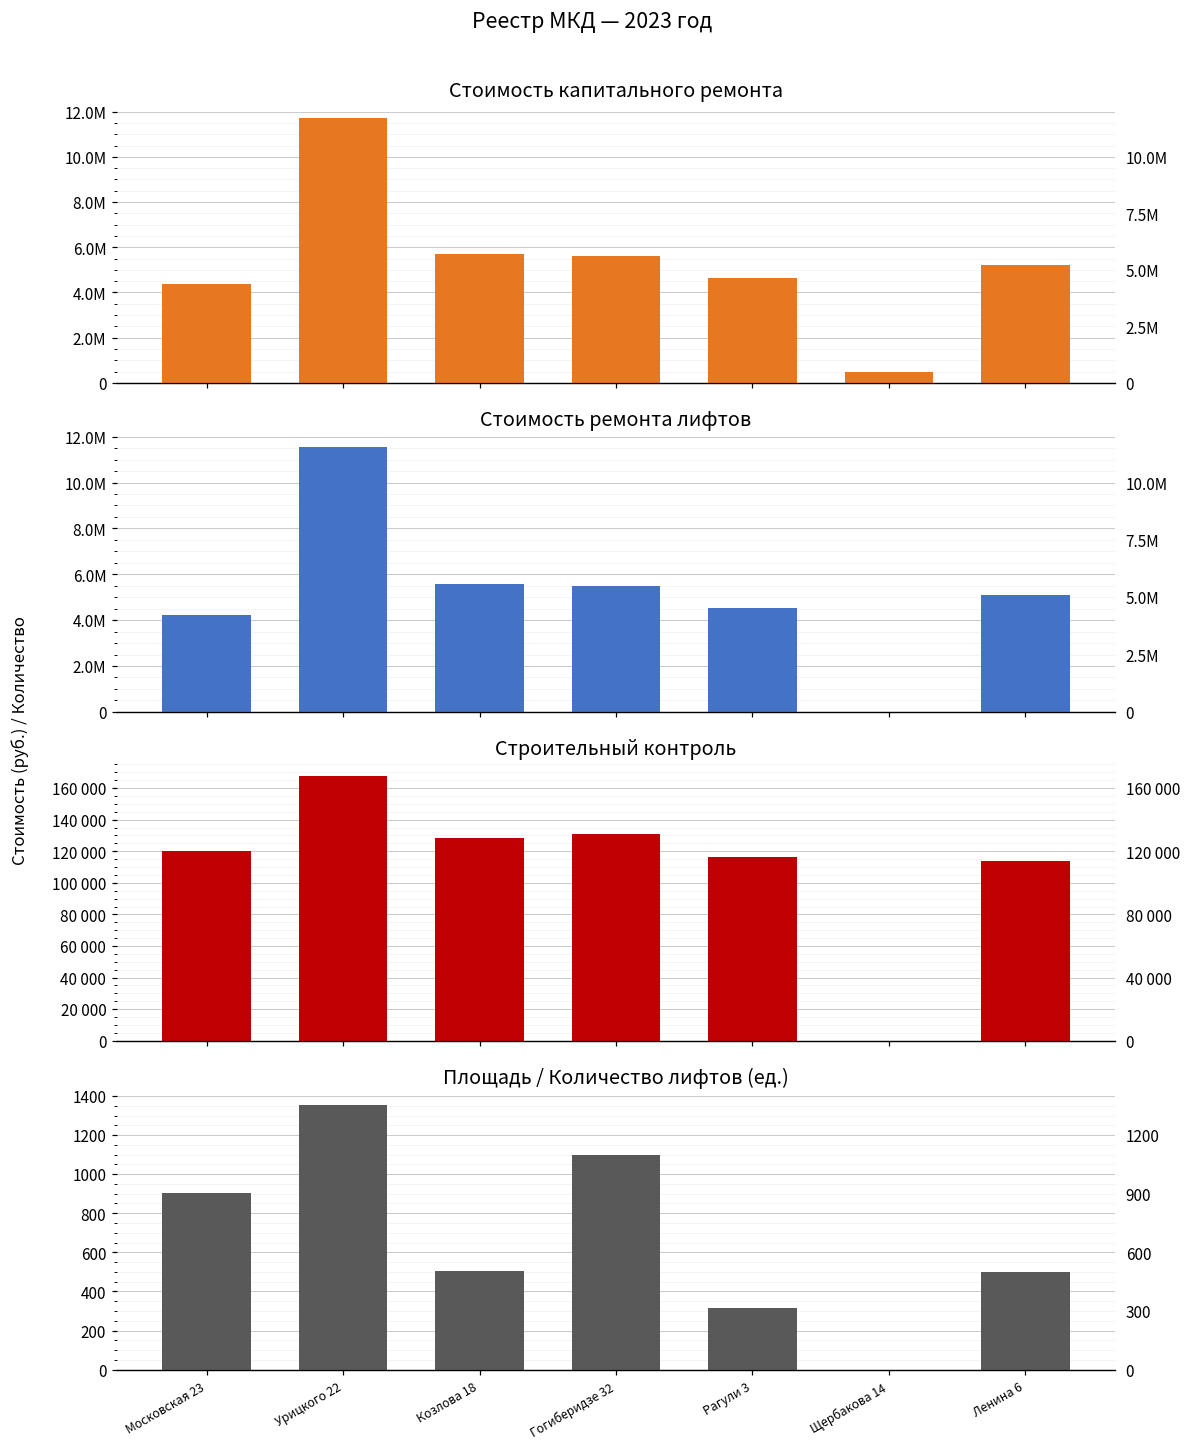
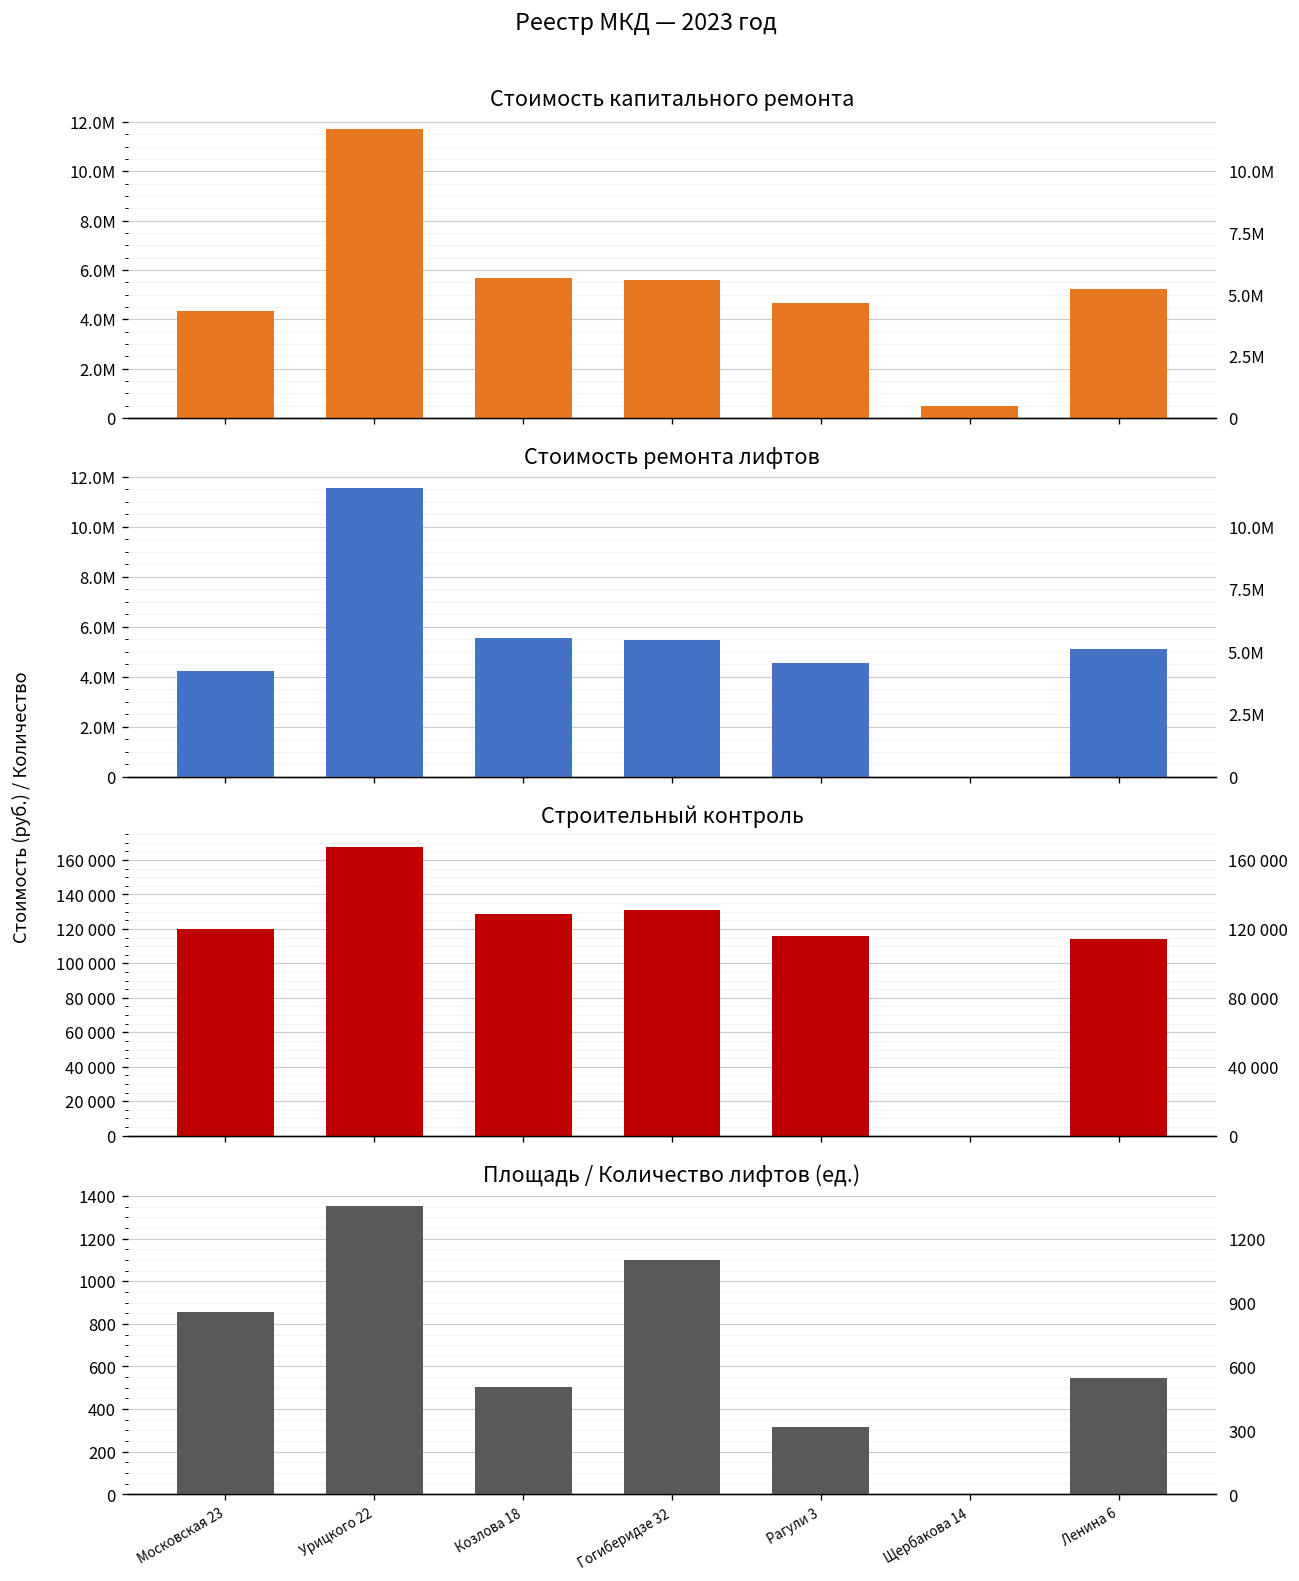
  {
    "Площадь / Количество лифтов (ед.)": {
-     "Московская 23": 900,
+     "Московская 23": 860,
      "Урицкого 22": 1350,
      "Козлова 18": 500,
      "Гогиберидзе 32": 1100,
      "Рагули 3": 320,
      "Щербакова 14": 0,
-     "Ленина 6": 500
+     "Ленина 6": 550
    }
  }
